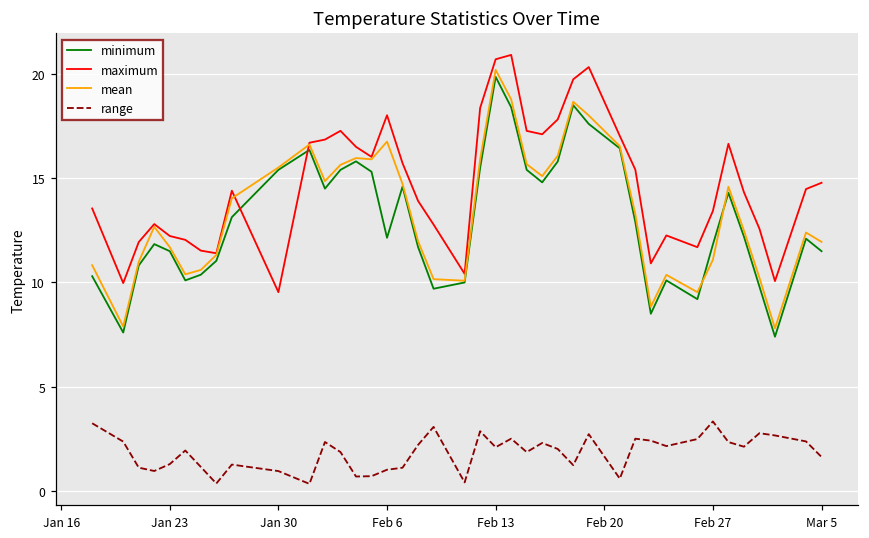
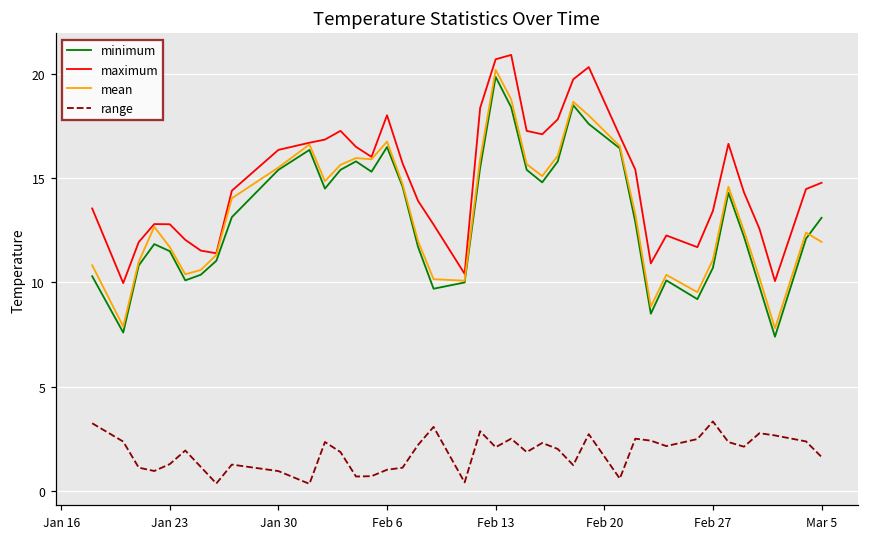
  {
    "minimum": {
      "Jan 23": 11.5,
-     "Feb 6": 12.1,
+     "Feb 6": 16.5,
      "Feb 13": 19.9,
-     "Feb 27": 11.8,
-     "Mar 5": 11.5
+     "Feb 27": 10.7,
+     "Mar 5": 13.1
    },
    "maximum": {
-     "Jan 23": 12.2,
-     "Jan 30": 9.5,
+     "Jan 23": 12.8,
+     "Jan 30": 16.4,
      "Feb 6": 18.0,
      "Feb 13": 20.7,
      "Feb 27": 13.4,
      "Mar 5": 14.8
    },
    "mean": {
      "Jan 23": 11.7,
      "Feb 6": 16.8,
      "Feb 13": 20.2,
      "Feb 27": 11.1,
      "Mar 5": 11.9
    },
    "range": {
      "Jan 23": 1.3,
      "Jan 30": 1.0,
      "Feb 6": 1.0,
      "Feb 13": 2.1,
      "Feb 27": 3.3,
      "Mar 5": 1.6
    }
  }
